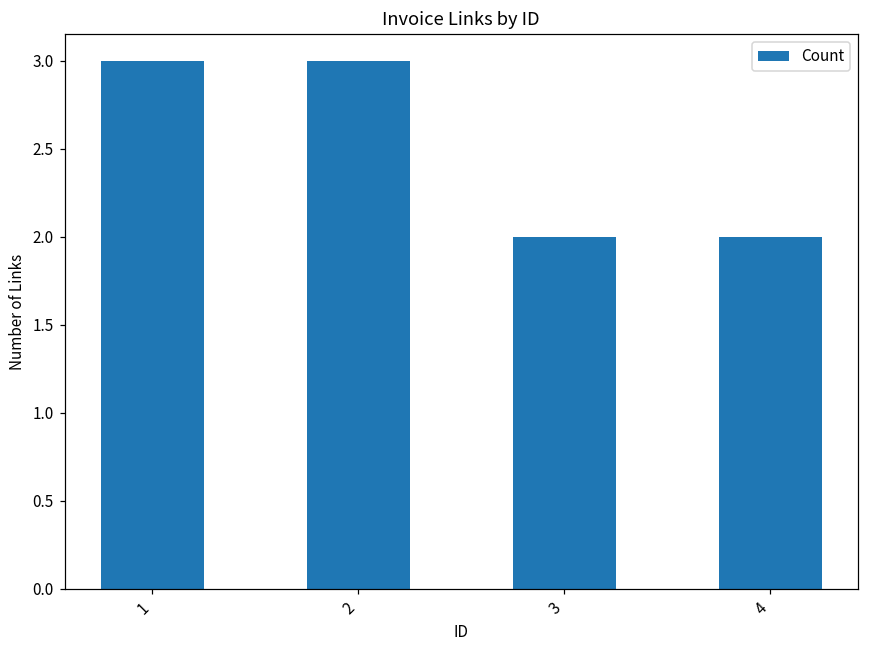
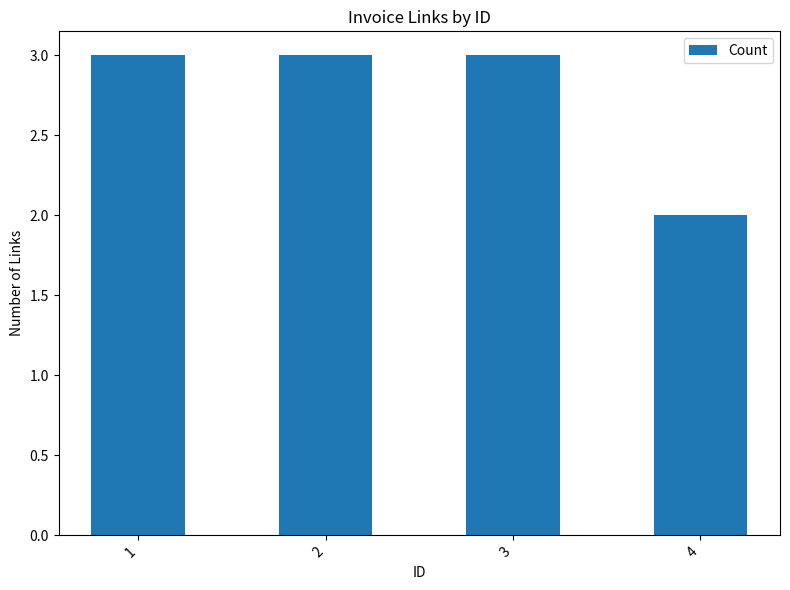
  {
    "1": 3,
    "2": 3,
-   "3": 2,
+   "3": 3,
    "4": 2
  }
